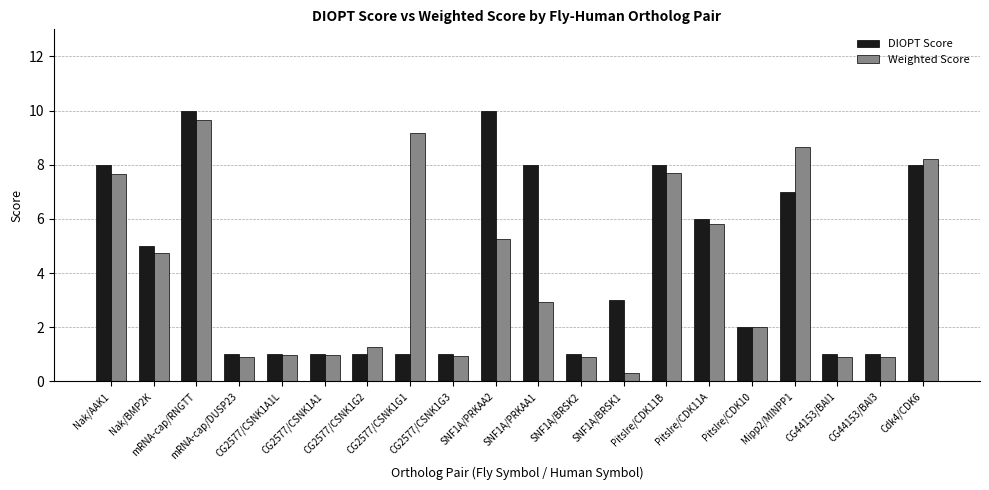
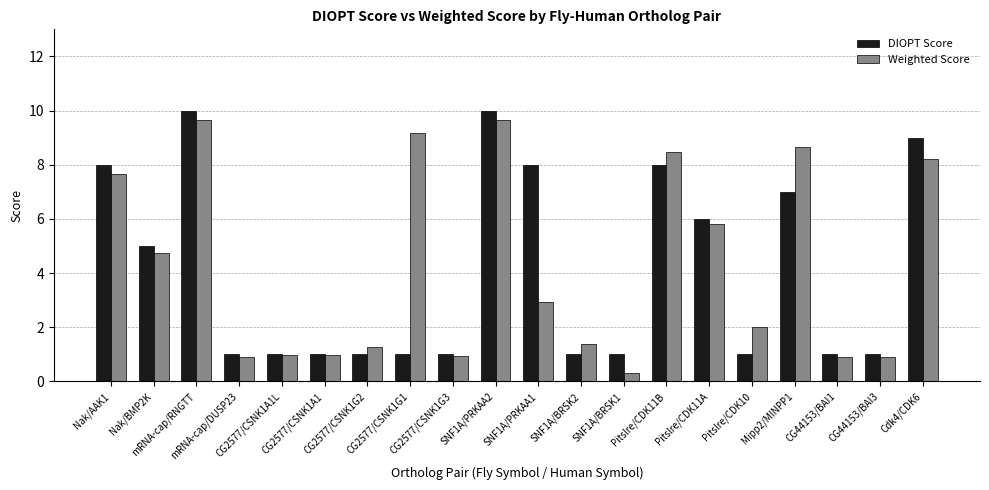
  {
    "DIOPT Score": {
      "Nak/AAK1": 8,
      "Nak/BMP2K": 5,
      "mRNA-cap/RNGTT": 10,
      "mRNA-cap/DUSP23": 1,
      "CG2577/CSNK1A1L": 1,
      "CG2577/CSNK1A1": 1,
      "CG2577/CSNK1G2": 1,
      "CG2577/CSNK1G1": 1,
      "CG2577/CSNK1G3": 1,
      "SNF1A/PRKAA2": 10,
      "SNF1A/PRKAA1": 8,
      "SNF1A/BRSK2": 1,
-     "SNF1A/BRSK1": 3,
+     "SNF1A/BRSK1": 1,
      "Pitslre/CDK11B": 8,
      "Pitslre/CDK11A": 6,
-     "Pitslre/CDK10": 2,
+     "Pitslre/CDK10": 1,
      "Mipp2/MINPP1": 7,
      "CG44153/BAI1": 1,
      "CG44153/BAI3": 1,
-     "Cdk4/CDK6": 8
+     "Cdk4/CDK6": 9
    },
    "Weighted Score": {
      "Nak/AAK1": 7.7,
      "Nak/BMP2K": 4.7,
      "mRNA-cap/RNGTT": 9.7,
      "mRNA-cap/DUSP23": 0.9,
      "CG2577/CSNK1A1L": 1.0,
      "CG2577/CSNK1A1": 1.0,
      "CG2577/CSNK1G2": 1.3,
      "CG2577/CSNK1G1": 9.2,
      "CG2577/CSNK1G3": 0.9,
-     "SNF1A/PRKAA2": 5.3,
+     "SNF1A/PRKAA2": 9.7,
      "SNF1A/PRKAA1": 2.9,
-     "SNF1A/BRSK2": 0.9,
+     "SNF1A/BRSK2": 1.4,
      "SNF1A/BRSK1": 0.3,
-     "Pitslre/CDK11B": 7.7,
+     "Pitslre/CDK11B": 8.5,
      "Pitslre/CDK11A": 5.8,
      "Pitslre/CDK10": 2.0,
      "Mipp2/MINPP1": 8.7,
      "CG44153/BAI1": 0.9,
      "CG44153/BAI3": 0.9,
      "Cdk4/CDK6": 8.2
    }
  }
